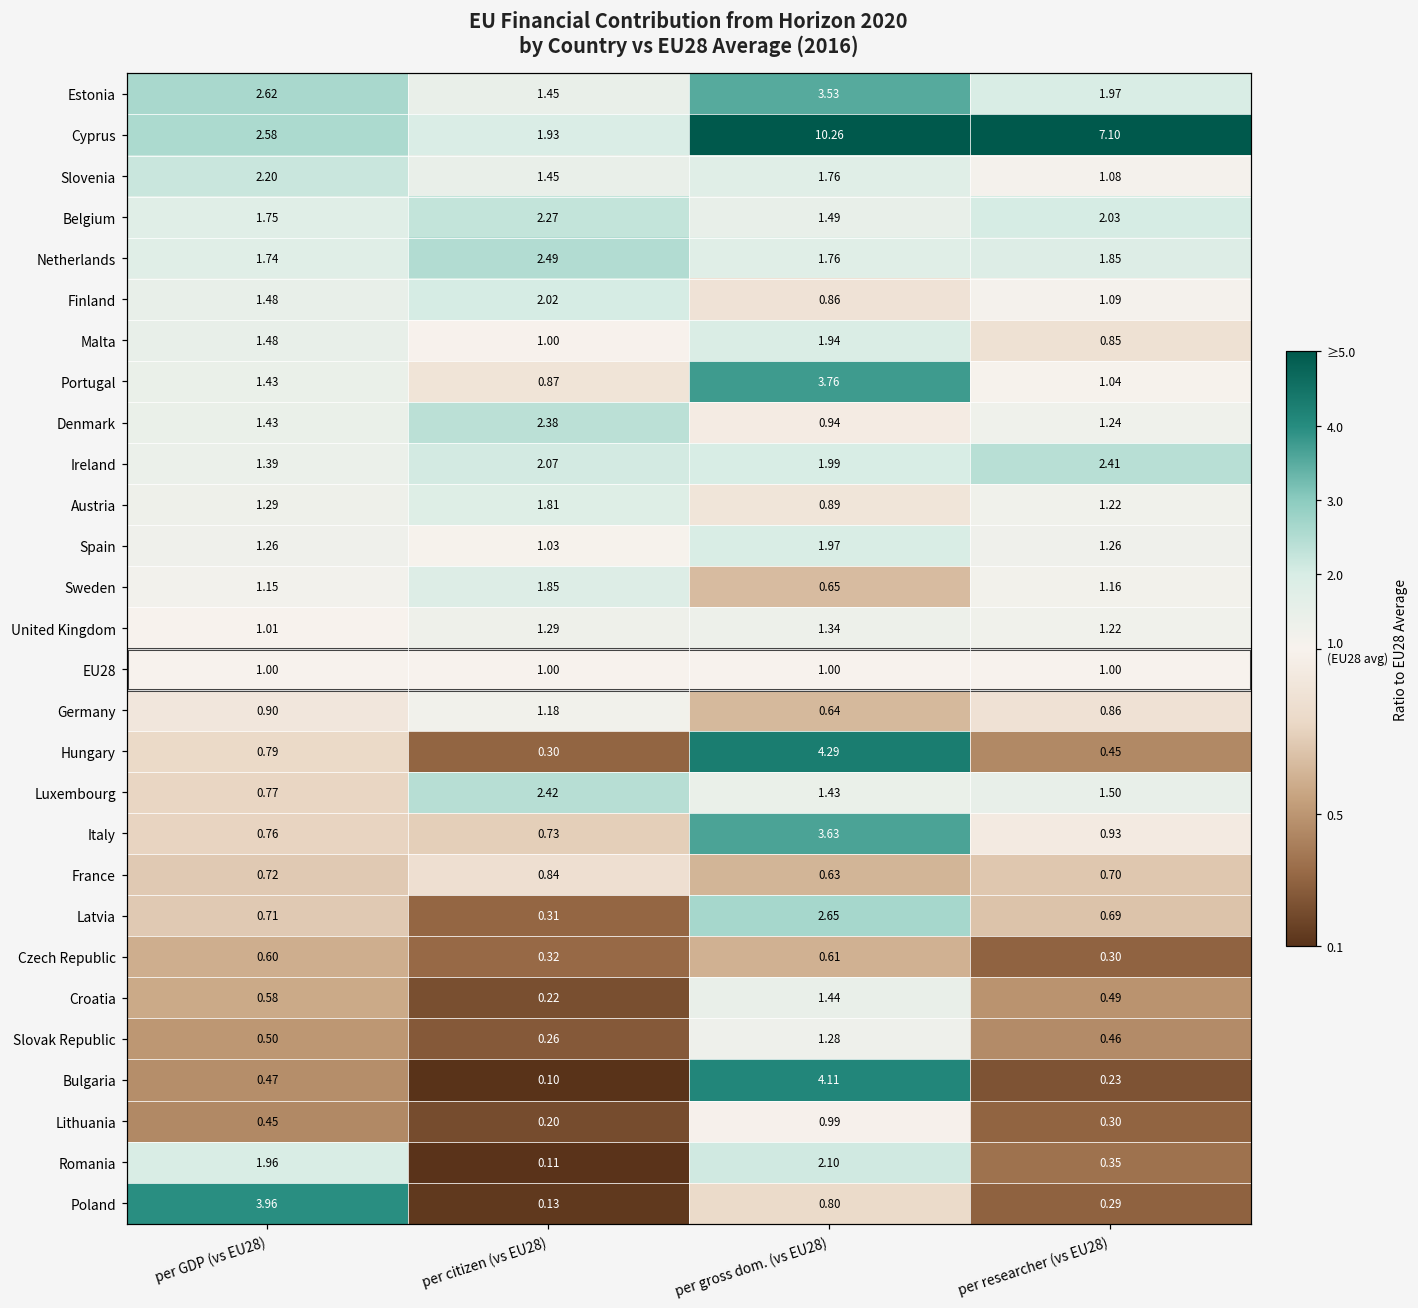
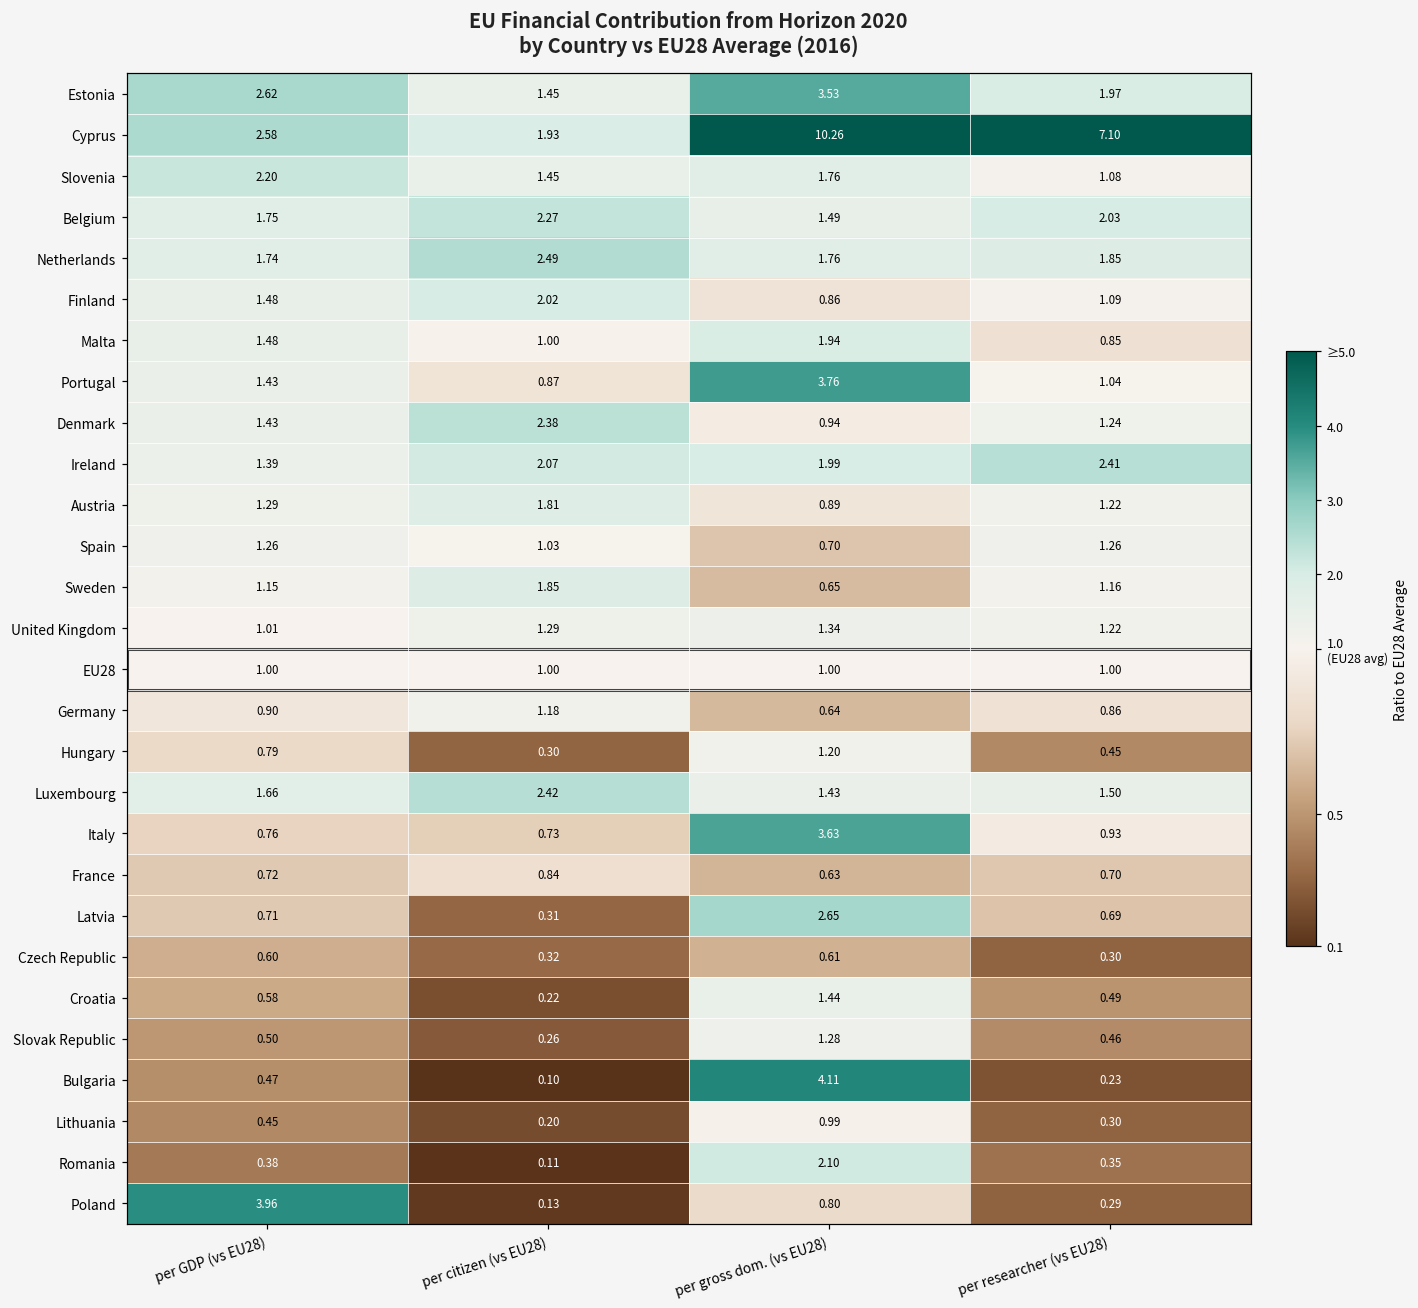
  {
    "Estonia": {
      "per GDP (vs EU28)": 2.62,
      "per citizen (vs EU28)": 1.45,
      "per gross dom. (vs EU28)": 3.53,
      "per researcher (vs EU28)": 1.97
    },
    "Cyprus": {
      "per GDP (vs EU28)": 2.58,
      "per citizen (vs EU28)": 1.93,
      "per gross dom. (vs EU28)": 10.26,
      "per researcher (vs EU28)": 7.10
    },
    "Slovenia": {
      "per GDP (vs EU28)": 2.20,
      "per citizen (vs EU28)": 1.45,
      "per gross dom. (vs EU28)": 1.76,
      "per researcher (vs EU28)": 1.08
    },
    "Belgium": {
      "per GDP (vs EU28)": 1.75,
      "per citizen (vs EU28)": 2.27,
      "per gross dom. (vs EU28)": 1.49,
      "per researcher (vs EU28)": 2.03
    },
    "Netherlands": {
      "per GDP (vs EU28)": 1.74,
      "per citizen (vs EU28)": 2.49,
      "per gross dom. (vs EU28)": 1.76,
      "per researcher (vs EU28)": 1.85
    },
    "Finland": {
      "per GDP (vs EU28)": 1.48,
      "per citizen (vs EU28)": 2.02,
      "per gross dom. (vs EU28)": 0.86,
      "per researcher (vs EU28)": 1.09
    },
    "Malta": {
      "per GDP (vs EU28)": 1.48,
      "per citizen (vs EU28)": 1.00,
      "per gross dom. (vs EU28)": 1.94,
      "per researcher (vs EU28)": 0.85
    },
    "Portugal": {
      "per GDP (vs EU28)": 1.43,
      "per citizen (vs EU28)": 0.87,
      "per gross dom. (vs EU28)": 3.76,
      "per researcher (vs EU28)": 1.04
    },
    "Denmark": {
      "per GDP (vs EU28)": 1.43,
      "per citizen (vs EU28)": 2.38,
      "per gross dom. (vs EU28)": 0.94,
      "per researcher (vs EU28)": 1.24
    },
    "Ireland": {
      "per GDP (vs EU28)": 1.39,
      "per citizen (vs EU28)": 2.07,
      "per gross dom. (vs EU28)": 1.99,
      "per researcher (vs EU28)": 2.41
    },
    "Austria": {
      "per GDP (vs EU28)": 1.29,
      "per citizen (vs EU28)": 1.81,
      "per gross dom. (vs EU28)": 0.89,
      "per researcher (vs EU28)": 1.22
    },
    "Spain": {
      "per GDP (vs EU28)": 1.26,
      "per citizen (vs EU28)": 1.03,
-     "per gross dom. (vs EU28)": 1.97,
+     "per gross dom. (vs EU28)": 0.70,
      "per researcher (vs EU28)": 1.26
    },
    "Sweden": {
      "per GDP (vs EU28)": 1.15,
      "per citizen (vs EU28)": 1.85,
      "per gross dom. (vs EU28)": 0.65,
      "per researcher (vs EU28)": 1.16
    },
    "United Kingdom": {
      "per GDP (vs EU28)": 1.01,
      "per citizen (vs EU28)": 1.29,
      "per gross dom. (vs EU28)": 1.34,
      "per researcher (vs EU28)": 1.22
    },
    "EU28": {
      "per GDP (vs EU28)": 1.00,
      "per citizen (vs EU28)": 1.00,
      "per gross dom. (vs EU28)": 1.00,
      "per researcher (vs EU28)": 1.00
    },
    "Germany": {
      "per GDP (vs EU28)": 0.90,
      "per citizen (vs EU28)": 1.18,
      "per gross dom. (vs EU28)": 0.64,
      "per researcher (vs EU28)": 0.86
    },
    "Hungary": {
      "per GDP (vs EU28)": 0.79,
      "per citizen (vs EU28)": 0.30,
-     "per gross dom. (vs EU28)": 4.29,
+     "per gross dom. (vs EU28)": 1.20,
      "per researcher (vs EU28)": 0.45
    },
    "Luxembourg": {
-     "per GDP (vs EU28)": 0.77,
+     "per GDP (vs EU28)": 1.66,
      "per citizen (vs EU28)": 2.42,
      "per gross dom. (vs EU28)": 1.43,
      "per researcher (vs EU28)": 1.50
    },
    "Italy": {
      "per GDP (vs EU28)": 0.76,
      "per citizen (vs EU28)": 0.73,
      "per gross dom. (vs EU28)": 3.63,
      "per researcher (vs EU28)": 0.93
    },
    "France": {
      "per GDP (vs EU28)": 0.72,
      "per citizen (vs EU28)": 0.84,
      "per gross dom. (vs EU28)": 0.63,
      "per researcher (vs EU28)": 0.70
    },
    "Latvia": {
      "per GDP (vs EU28)": 0.71,
      "per citizen (vs EU28)": 0.31,
      "per gross dom. (vs EU28)": 2.65,
      "per researcher (vs EU28)": 0.69
    },
    "Czech Republic": {
      "per GDP (vs EU28)": 0.60,
      "per citizen (vs EU28)": 0.32,
      "per gross dom. (vs EU28)": 0.61,
      "per researcher (vs EU28)": 0.30
    },
    "Croatia": {
      "per GDP (vs EU28)": 0.58,
      "per citizen (vs EU28)": 0.22,
      "per gross dom. (vs EU28)": 1.44,
      "per researcher (vs EU28)": 0.49
    },
    "Slovak Republic": {
      "per GDP (vs EU28)": 0.50,
      "per citizen (vs EU28)": 0.26,
      "per gross dom. (vs EU28)": 1.28,
      "per researcher (vs EU28)": 0.46
    },
    "Bulgaria": {
      "per GDP (vs EU28)": 0.47,
      "per citizen (vs EU28)": 0.10,
      "per gross dom. (vs EU28)": 4.11,
      "per researcher (vs EU28)": 0.23
    },
    "Lithuania": {
      "per GDP (vs EU28)": 0.45,
      "per citizen (vs EU28)": 0.20,
      "per gross dom. (vs EU28)": 0.99,
      "per researcher (vs EU28)": 0.30
    },
    "Romania": {
-     "per GDP (vs EU28)": 1.96,
+     "per GDP (vs EU28)": 0.38,
      "per citizen (vs EU28)": 0.11,
      "per gross dom. (vs EU28)": 2.10,
      "per researcher (vs EU28)": 0.35
    },
    "Poland": {
      "per GDP (vs EU28)": 3.96,
      "per citizen (vs EU28)": 0.13,
      "per gross dom. (vs EU28)": 0.80,
      "per researcher (vs EU28)": 0.29
    }
  }
